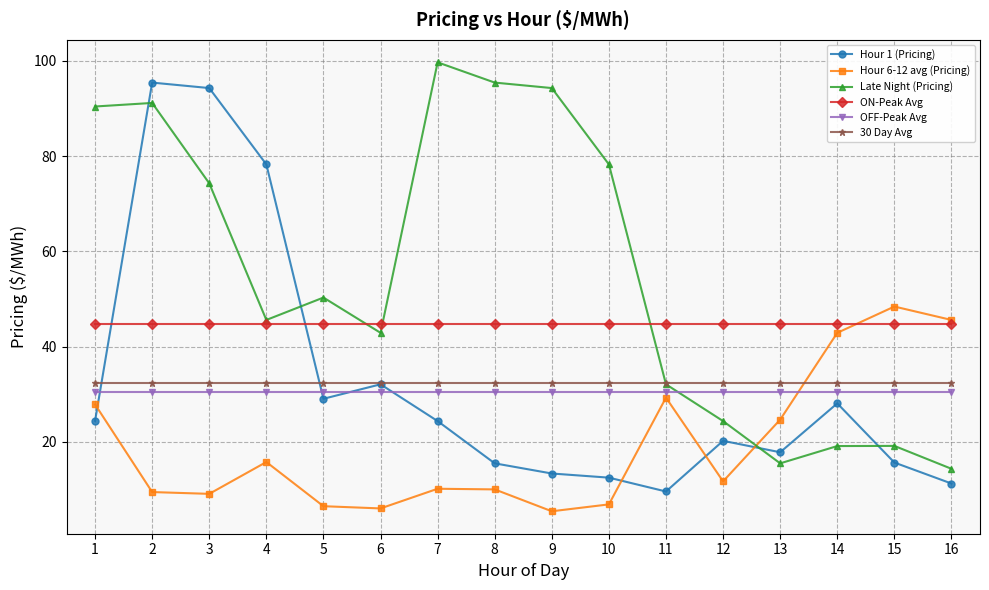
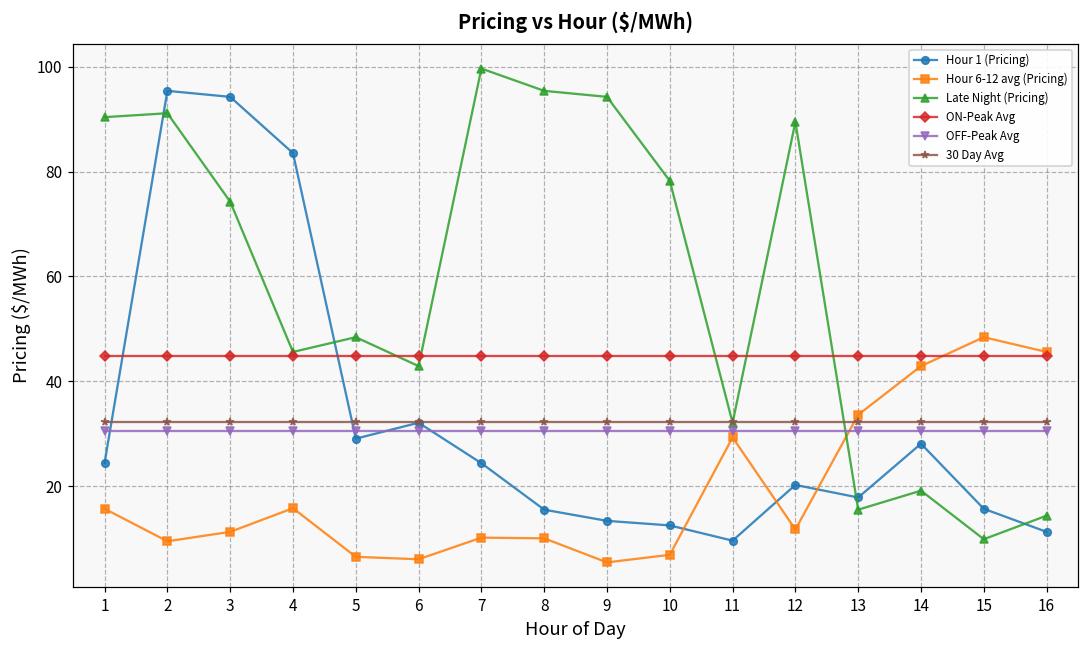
  {
    "Hour 1 (Pricing)": {
      "1": 24,
      "2": 95,
      "3": 94,
-     "4": 78,
+     "4": 84,
      "5": 29,
      "7": 24,
      "8": 15,
      "9": 13,
      "10": 12,
      "11": 10,
      "12": 20,
      "13": 18,
      "14": 28,
      "15": 16,
      "16": 11
    },
    "Hour 6-12 avg (Pricing)": {
-     "1": 28,
+     "1": 16,
      "2": 9,
-     "3": 9,
+     "3": 11,
      "4": 16,
      "5": 6,
      "6": 6,
      "7": 10,
      "8": 10,
      "9": 5,
      "10": 7,
      "11": 29,
      "12": 12,
-     "13": 25,
+     "13": 34,
      "14": 43,
      "15": 48,
      "16": 46
    },
    "Late Night (Pricing)": {
      "1": 90,
      "2": 91,
      "3": 74,
      "4": 46,
-     "5": 50,
+     "5": 48,
      "6": 43,
      "7": 100,
      "8": 95,
      "9": 94,
      "10": 78,
-     "12": 24,
+     "12": 89,
      "13": 15,
      "14": 19,
-     "15": 19,
+     "15": 10,
      "16": 14
    },
    "ON-Peak Avg": {
      "1": 45,
      "2": 45,
      "3": 45,
      "4": 45,
      "5": 45,
      "6": 45,
      "7": 45,
      "8": 45,
      "9": 45,
      "10": 45,
      "11": 45,
      "12": 45,
      "13": 45,
      "14": 45,
      "15": 45,
      "16": 45
    },
    "OFF-Peak Avg": {
      "1": 31,
      "2": 31,
      "3": 31,
      "4": 31,
      "5": 31,
      "6": 31,
      "7": 31,
      "8": 31,
      "9": 31,
      "10": 31,
      "11": 31,
      "12": 31,
      "13": 31,
      "14": 31,
      "15": 31,
      "16": 31
    },
    "30 Day Avg": {
      "1": 32,
      "2": 32,
      "3": 32,
      "4": 32,
      "5": 32,
      "7": 32,
      "8": 32,
      "9": 32,
      "10": 32,
      "12": 32,
      "13": 32,
      "14": 32,
      "15": 32,
      "16": 32
    }
  }
